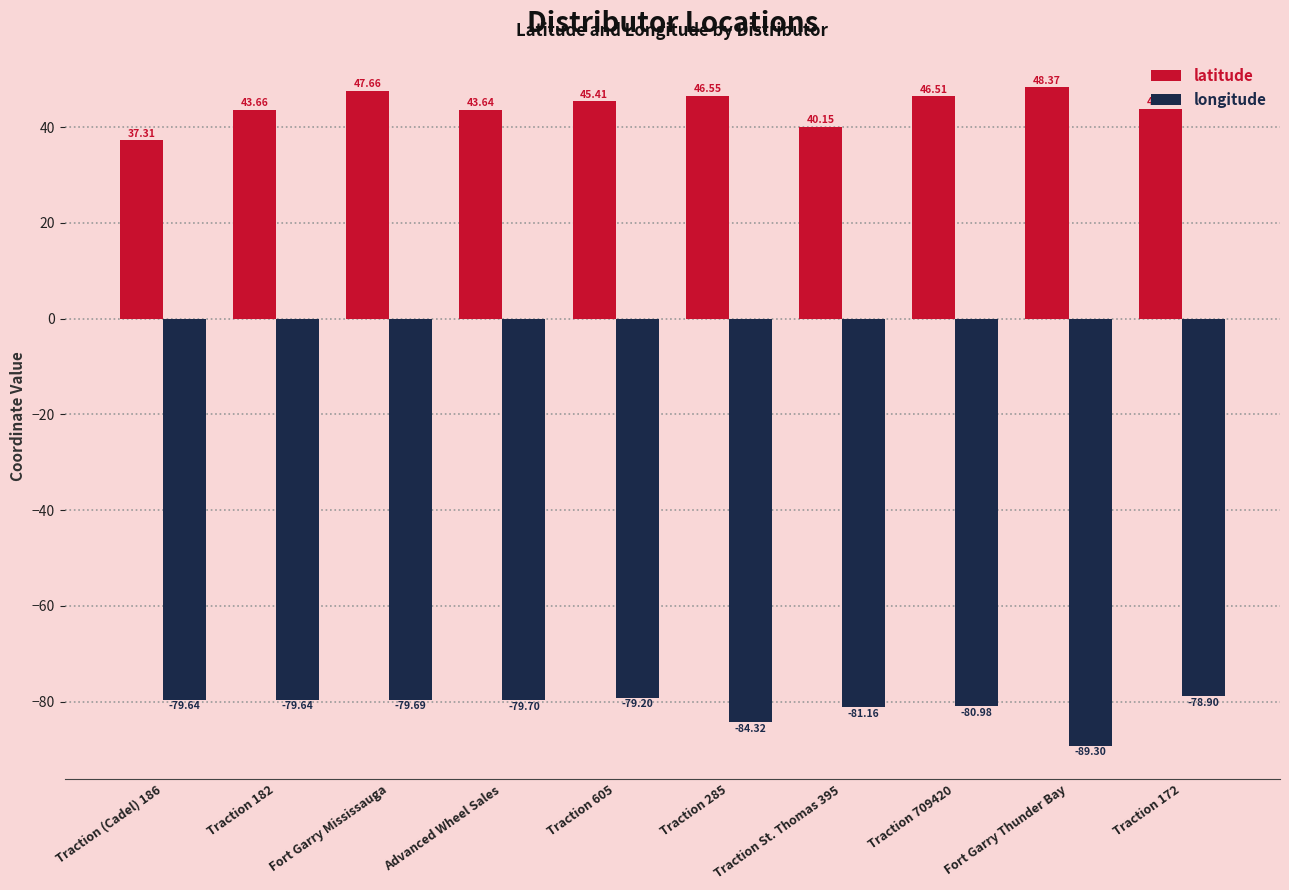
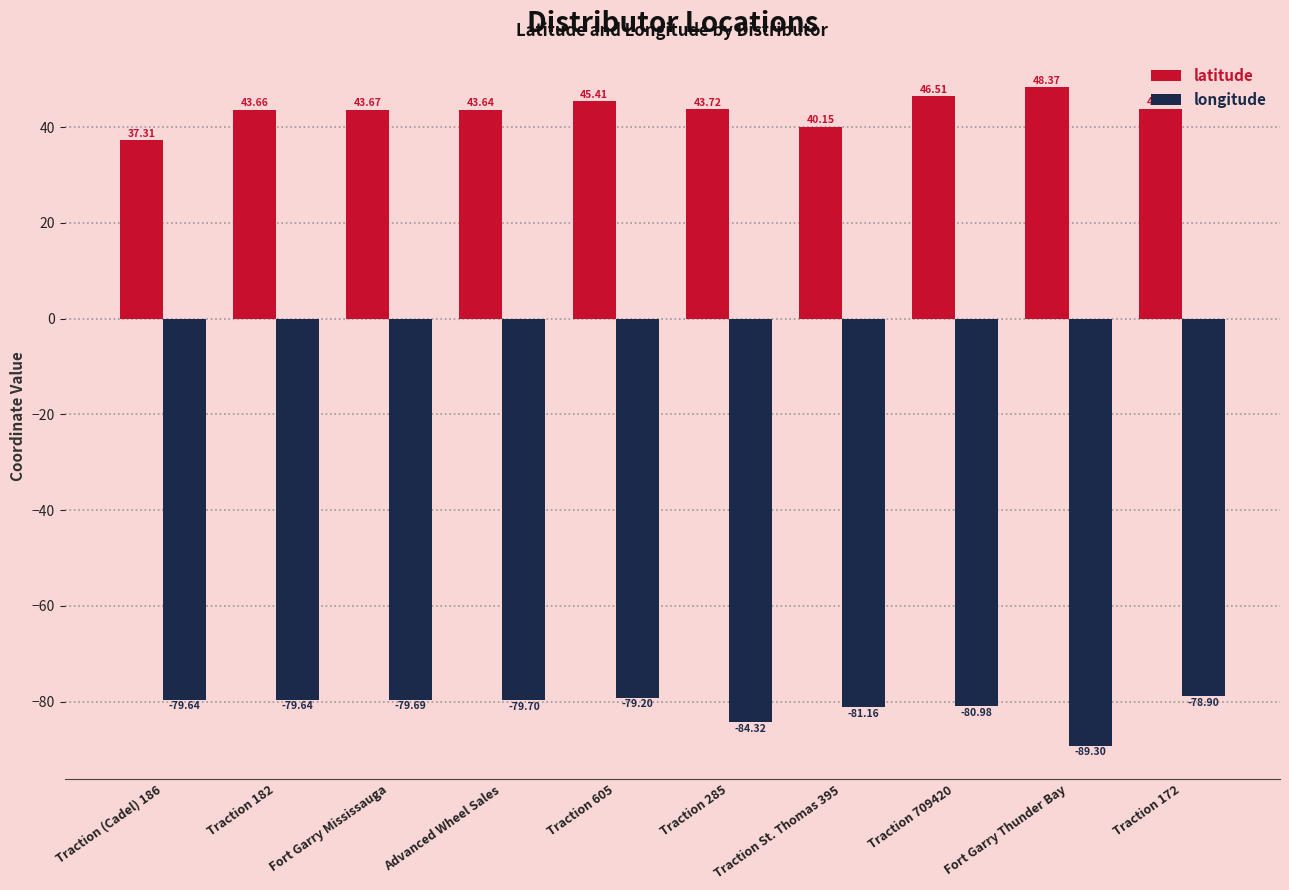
  {
    "latitude": {
      "Traction (Cadel) 186": 37.31,
      "Traction 182": 43.66,
-     "Fort Garry Mississauga": 47.66,
+     "Fort Garry Mississauga": 43.67,
      "Advanced Wheel Sales": 43.64,
      "Traction 605": 45.41,
-     "Traction 285": 46.55,
+     "Traction 285": 43.72,
      "Traction St. Thomas 395": 40.15,
      "Traction 709420": 46.51,
      "Fort Garry Thunder Bay": 48.37,
      "Traction 172": 43.86
    },
    "longitude": {
      "Traction (Cadel) 186": -79.64,
      "Traction 182": -79.64,
      "Fort Garry Mississauga": -79.69,
      "Advanced Wheel Sales": -79.70,
      "Traction 605": -79.20,
      "Traction 285": -84.32,
      "Traction St. Thomas 395": -81.16,
      "Traction 709420": -80.98,
      "Fort Garry Thunder Bay": -89.30,
      "Traction 172": -78.90
    }
  }
